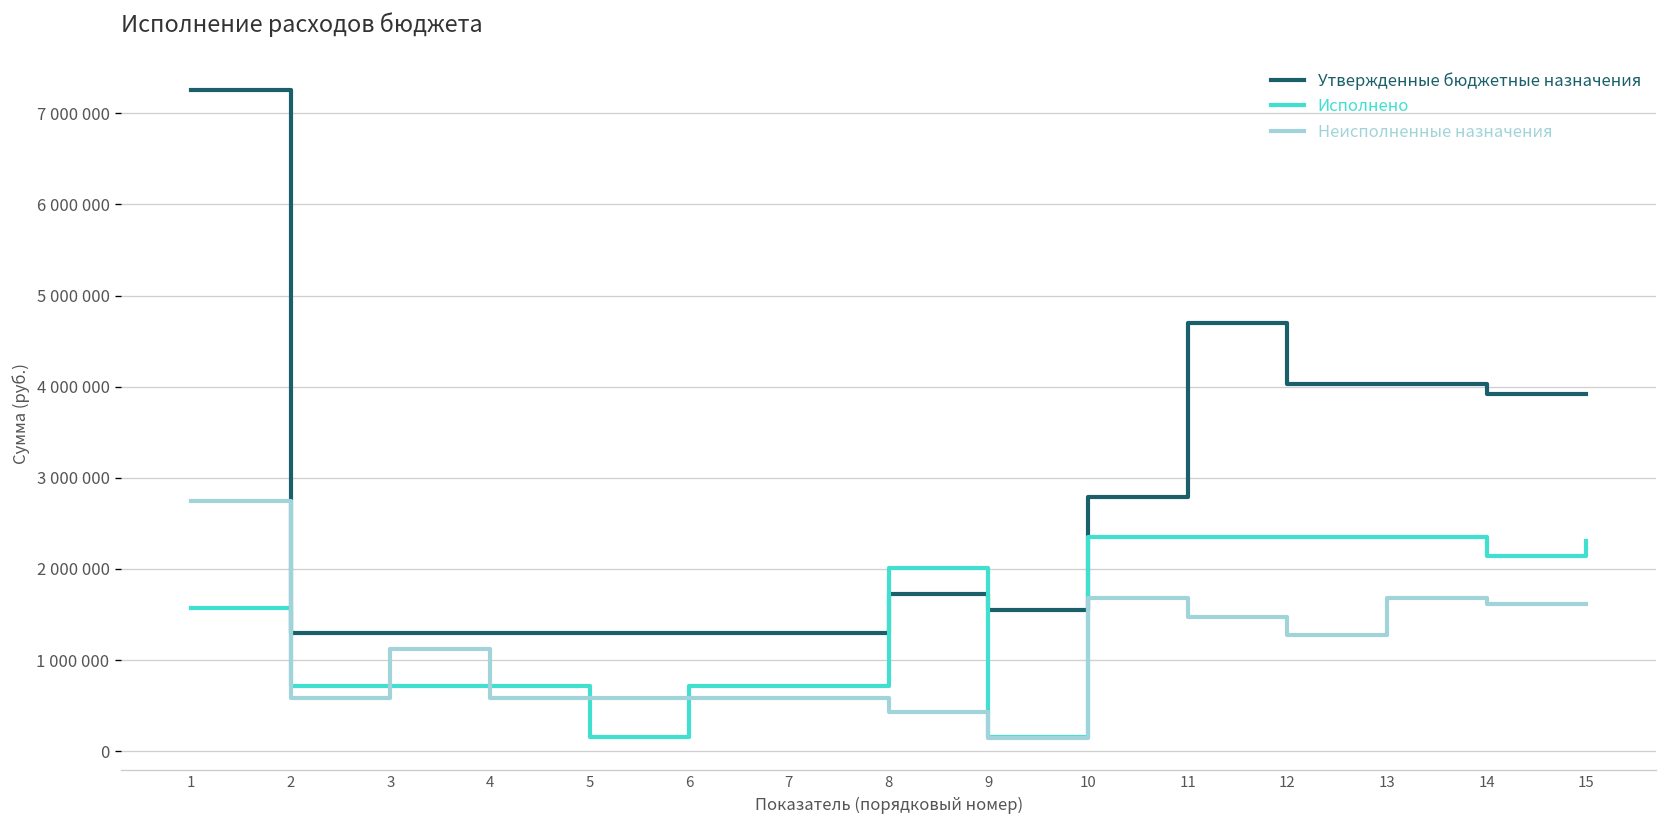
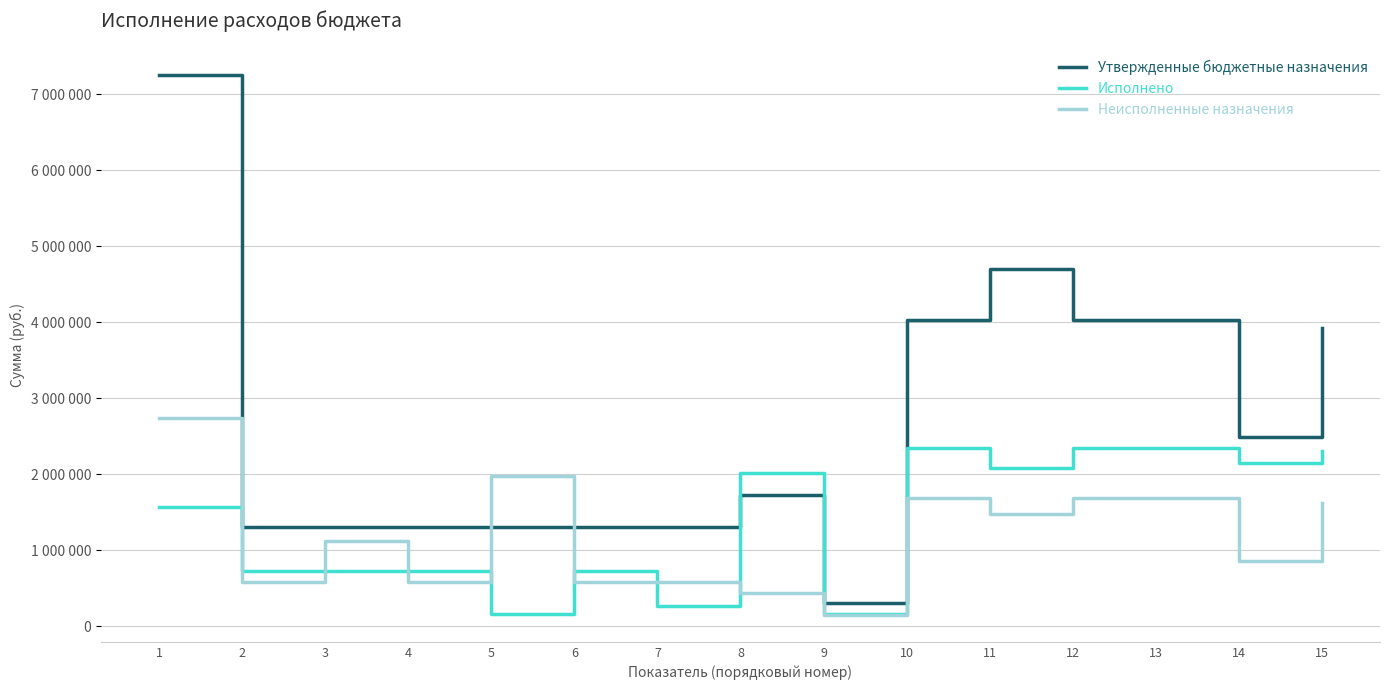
  {
    "Утвержденные бюджетные назначения": {
      "1": 7300000,
      "2": 1300000,
      "3": 1300000,
      "4": 1300000,
      "5": 1300000,
      "6": 1300000,
      "7": 1300000,
      "8": 1700000,
-     "9": 1500000,
-     "10": 2800000,
+     "9": 300000,
+     "10": 4000000,
      "11": 4700000,
      "12": 4000000,
      "13": 4000000,
-     "14": 3900000,
+     "14": 2500000,
      "15": 3900000
    },
    "Исполнено": {
      "1": 1600000,
      "2": 700000,
      "3": 700000,
      "4": 700000,
      "5": 200000,
      "6": 700000,
-     "7": 700000,
+     "7": 300000,
      "8": 2000000,
      "10": 2300000,
-     "11": 2300000,
+     "11": 2100000,
      "12": 2300000,
      "13": 2300000,
      "14": 2100000,
      "15": 2300000
    },
    "Неисполненные назначения": {
      "1": 2700000,
      "2": 600000,
      "3": 1100000,
      "4": 600000,
-     "5": 600000,
+     "5": 2000000,
      "6": 600000,
      "7": 600000,
      "8": 400000,
      "10": 1700000,
      "11": 1500000,
-     "12": 1300000,
+     "12": 1700000,
      "13": 1700000,
-     "14": 1600000,
+     "14": 900000,
      "15": 1600000
    }
  }
